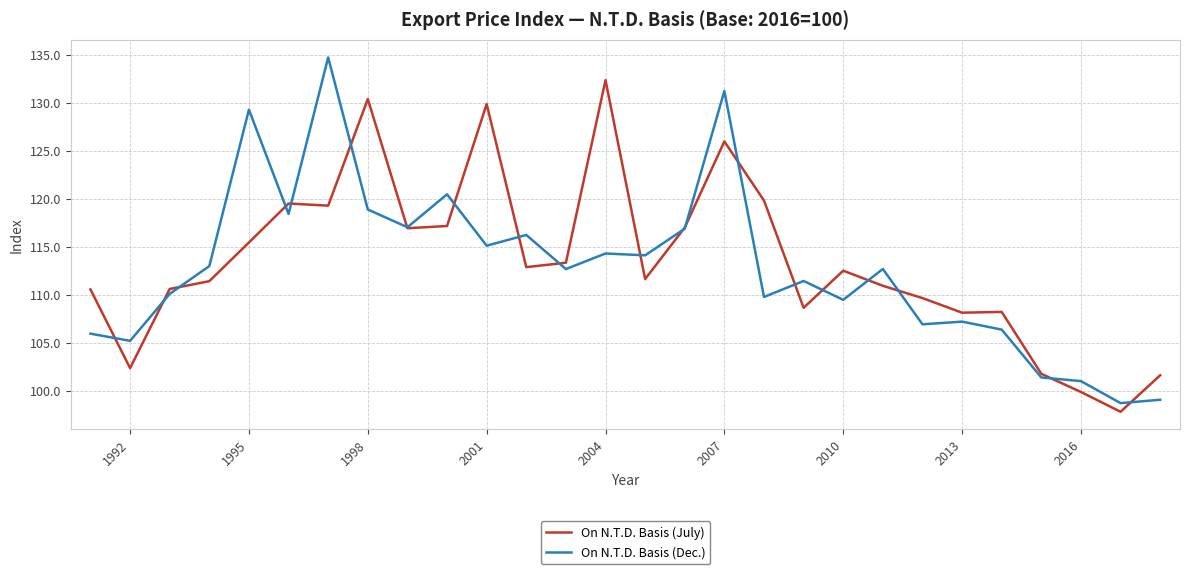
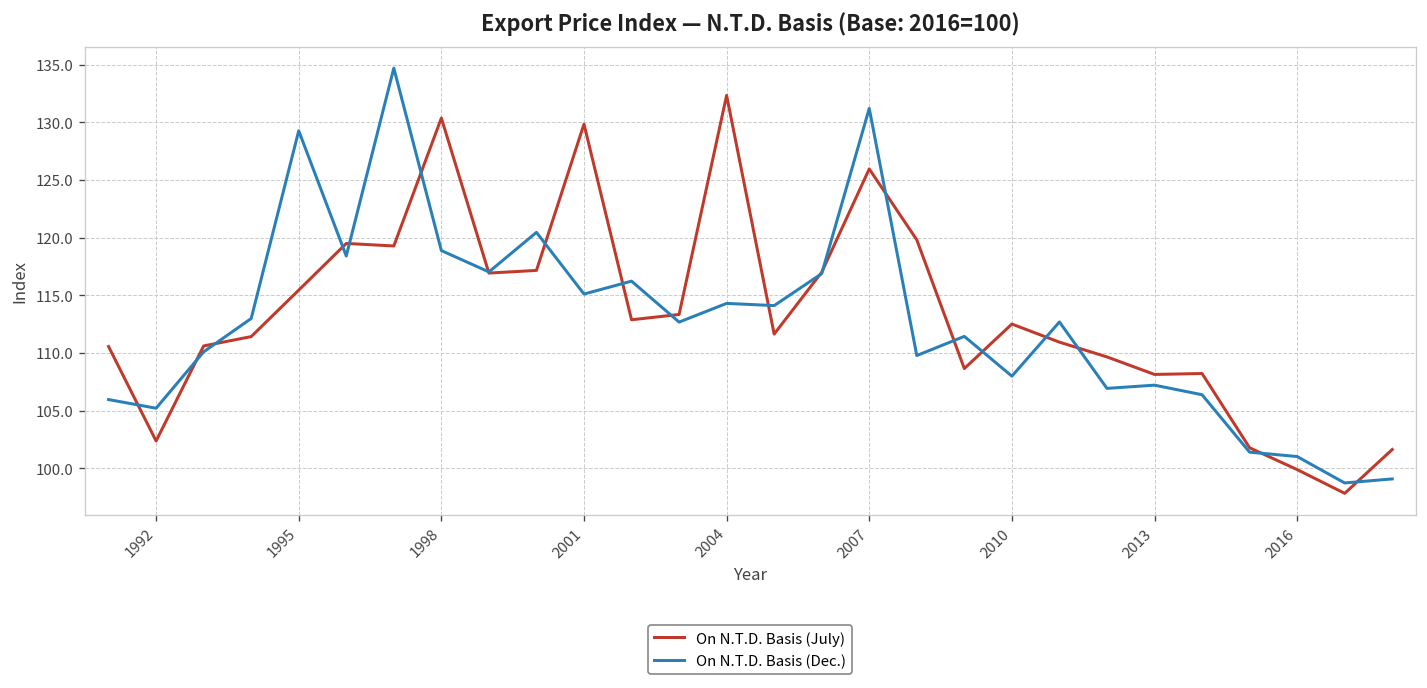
  {
    "On N.T.D. Basis (July)": {
      "1992": 102,
      "1995": 115,
      "1998": 130,
      "2001": 130,
      "2004": 132,
      "2007": 126,
      "2010": 113,
      "2013": 108,
      "2016": 100
    },
    "On N.T.D. Basis (Dec.)": {
      "1992": 105,
      "1995": 129,
      "1998": 119,
      "2001": 115,
      "2004": 114,
      "2007": 131,
-     "2010": 109,
+     "2010": 108,
      "2013": 107,
      "2016": 101
    }
  }
